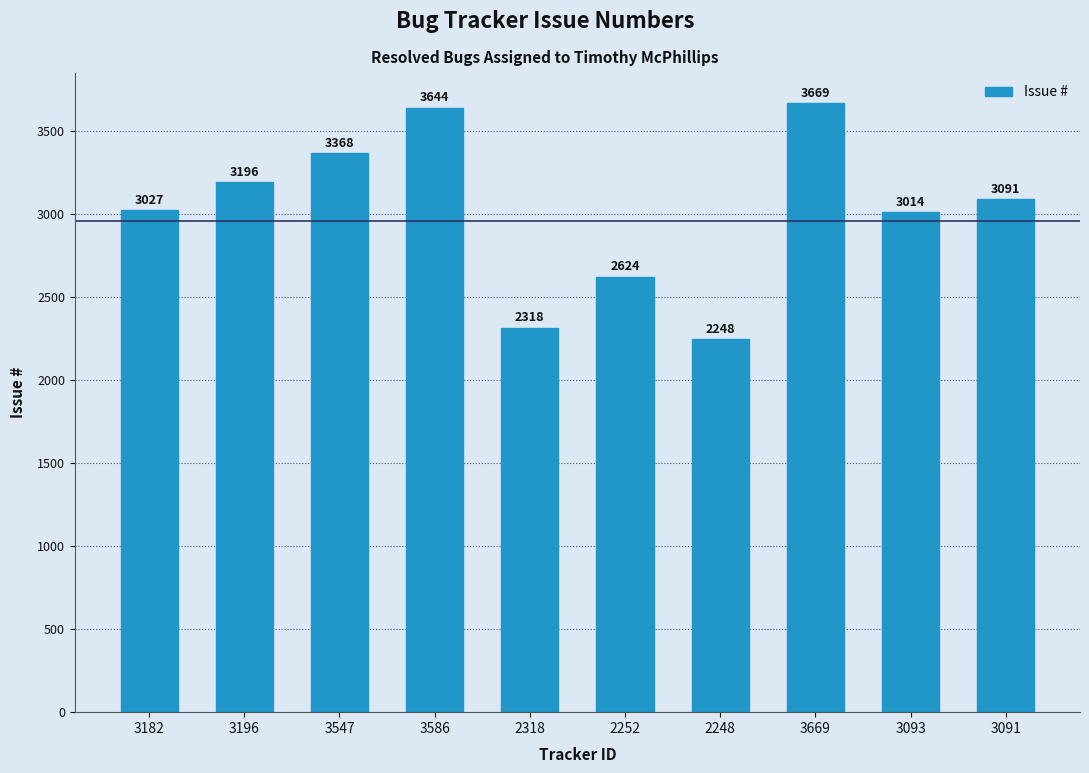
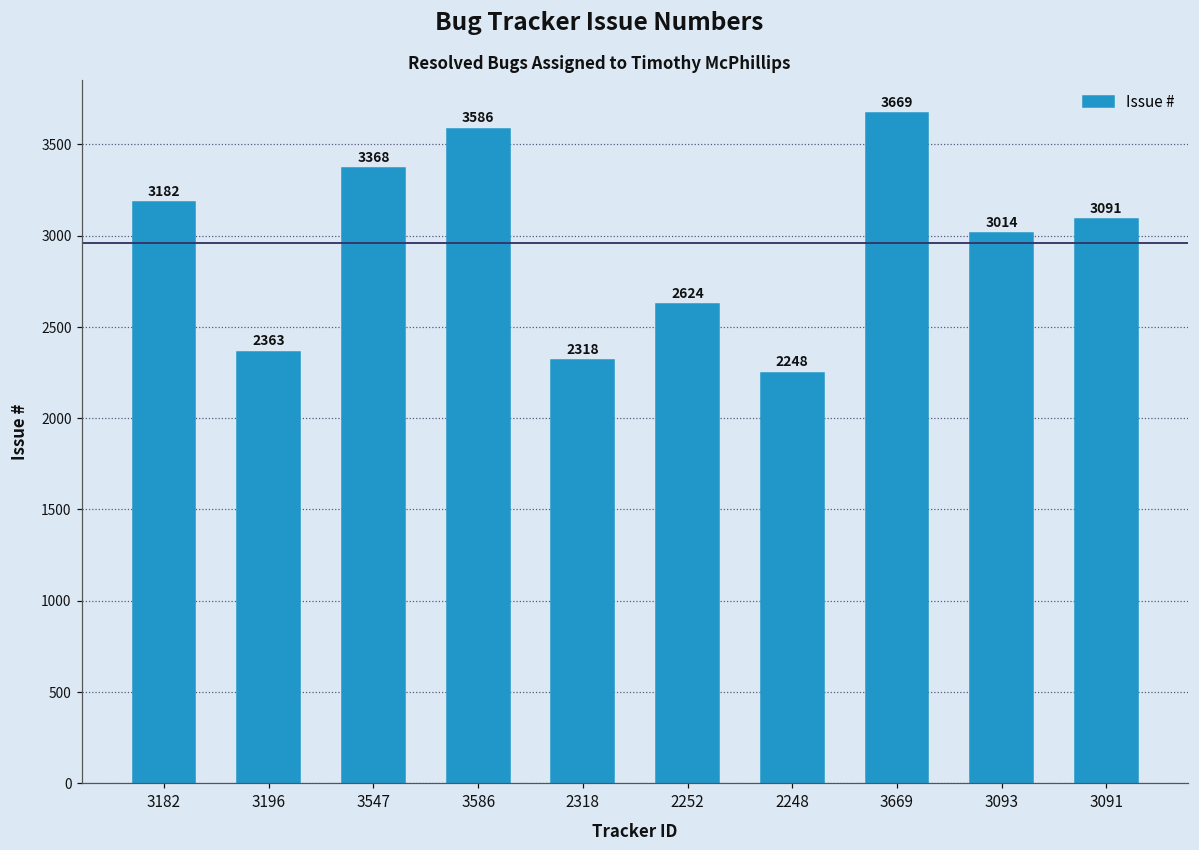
  {
-   "3182": 3027,
-   "3196": 3196,
+   "3182": 3182,
+   "3196": 2363,
    "3547": 3368,
-   "3586": 3644,
+   "3586": 3586,
    "2318": 2318,
    "2252": 2624,
    "2248": 2248,
    "3669": 3669,
    "3093": 3014,
    "3091": 3091
  }
